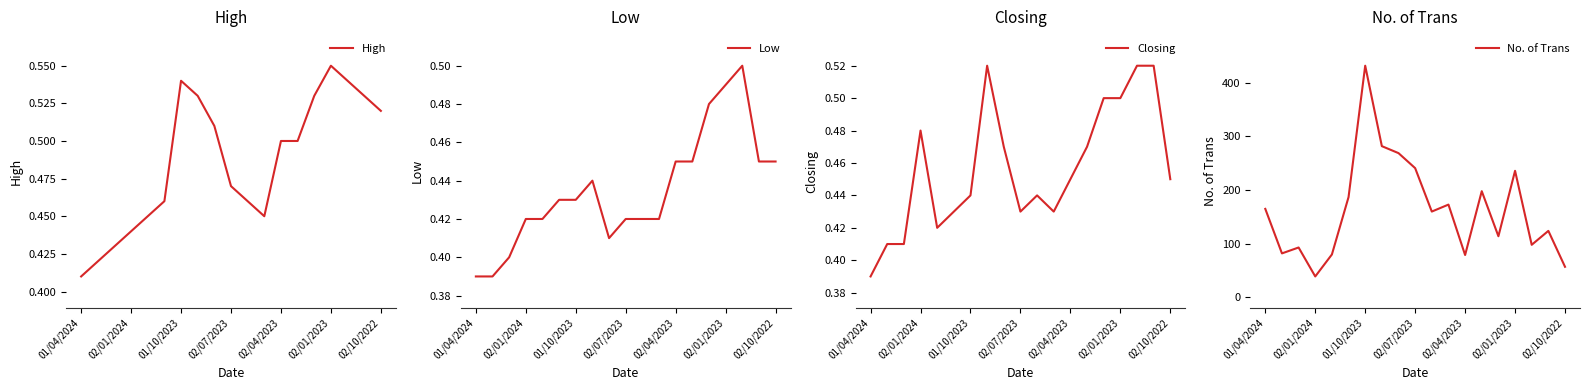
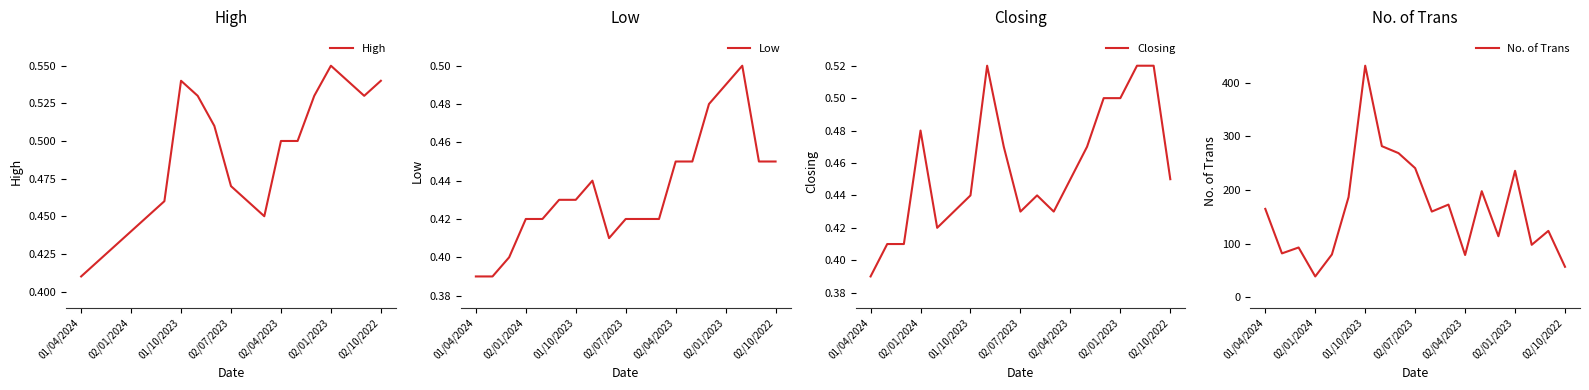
  {
    "High": {
      "01/04/2024": 0.41,
      "02/01/2024": 0.44,
      "01/10/2023": 0.54,
      "02/07/2023": 0.47,
      "02/04/2023": 0.50,
      "02/01/2023": 0.55,
-     "02/10/2022": 0.52
+     "02/10/2022": 0.54
    },
    "Low": {
      "01/04/2024": 0.390,
      "02/01/2024": 0.420,
      "01/10/2023": 0.430,
      "02/07/2023": 0.420,
      "02/04/2023": 0.450,
      "02/01/2023": 0.490,
      "02/10/2022": 0.450
    },
    "Closing": {
      "01/04/2024": 0.390,
      "02/01/2024": 0.480,
      "01/10/2023": 0.440,
      "02/07/2023": 0.430,
      "02/04/2023": 0.450,
      "02/01/2023": 0.500,
      "02/10/2022": 0.450
    },
    "No. of Trans": {
      "01/04/2024": 170,
      "02/01/2024": 40,
      "01/10/2023": 430,
      "02/07/2023": 240,
      "02/04/2023": 80,
      "02/01/2023": 240,
      "02/10/2022": 60
    }
  }
